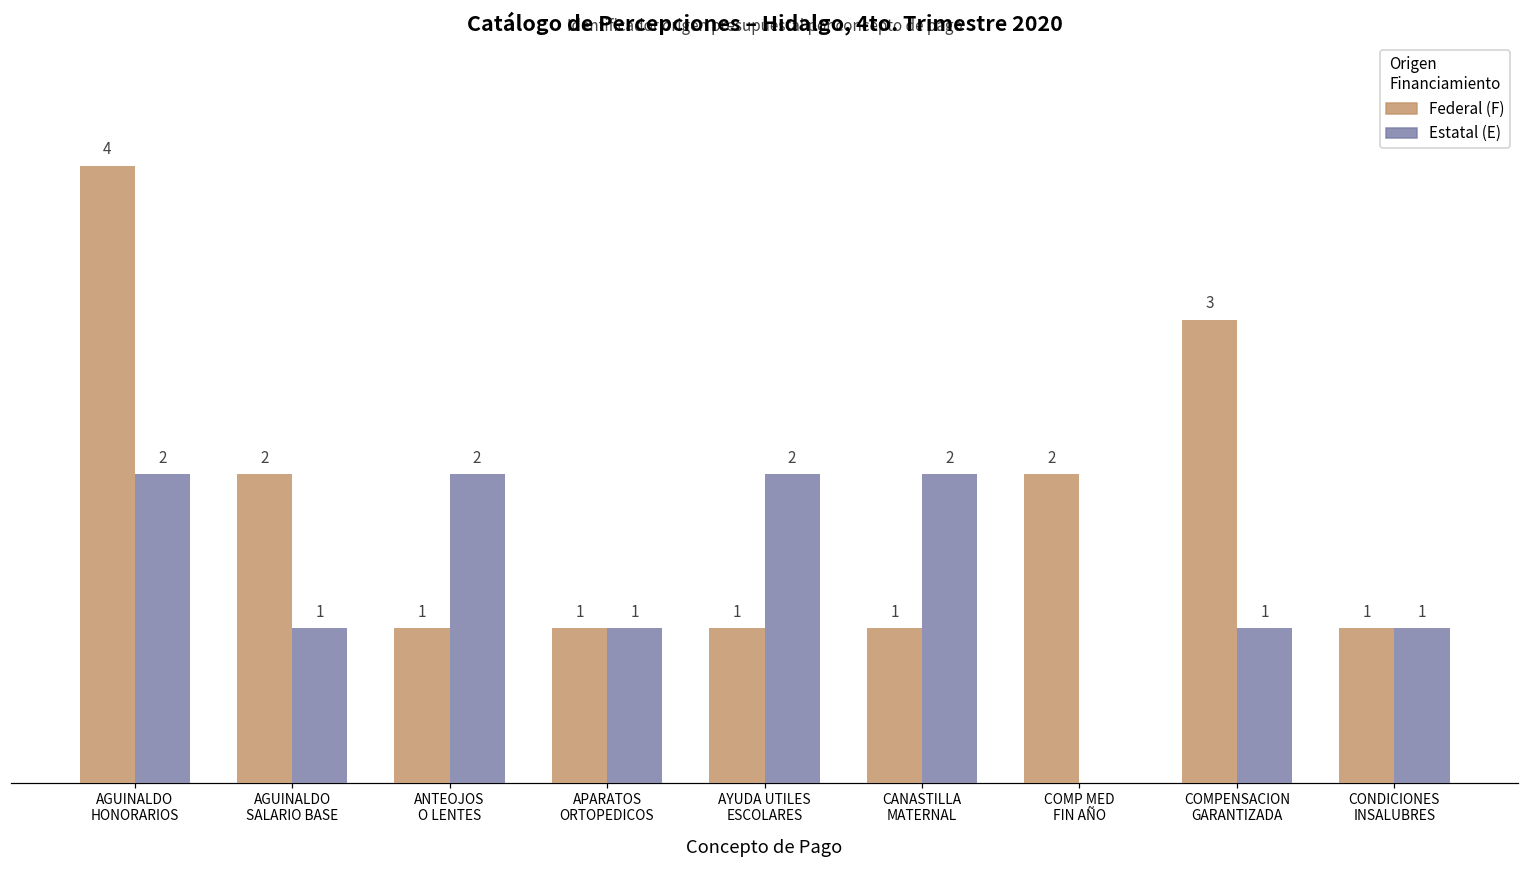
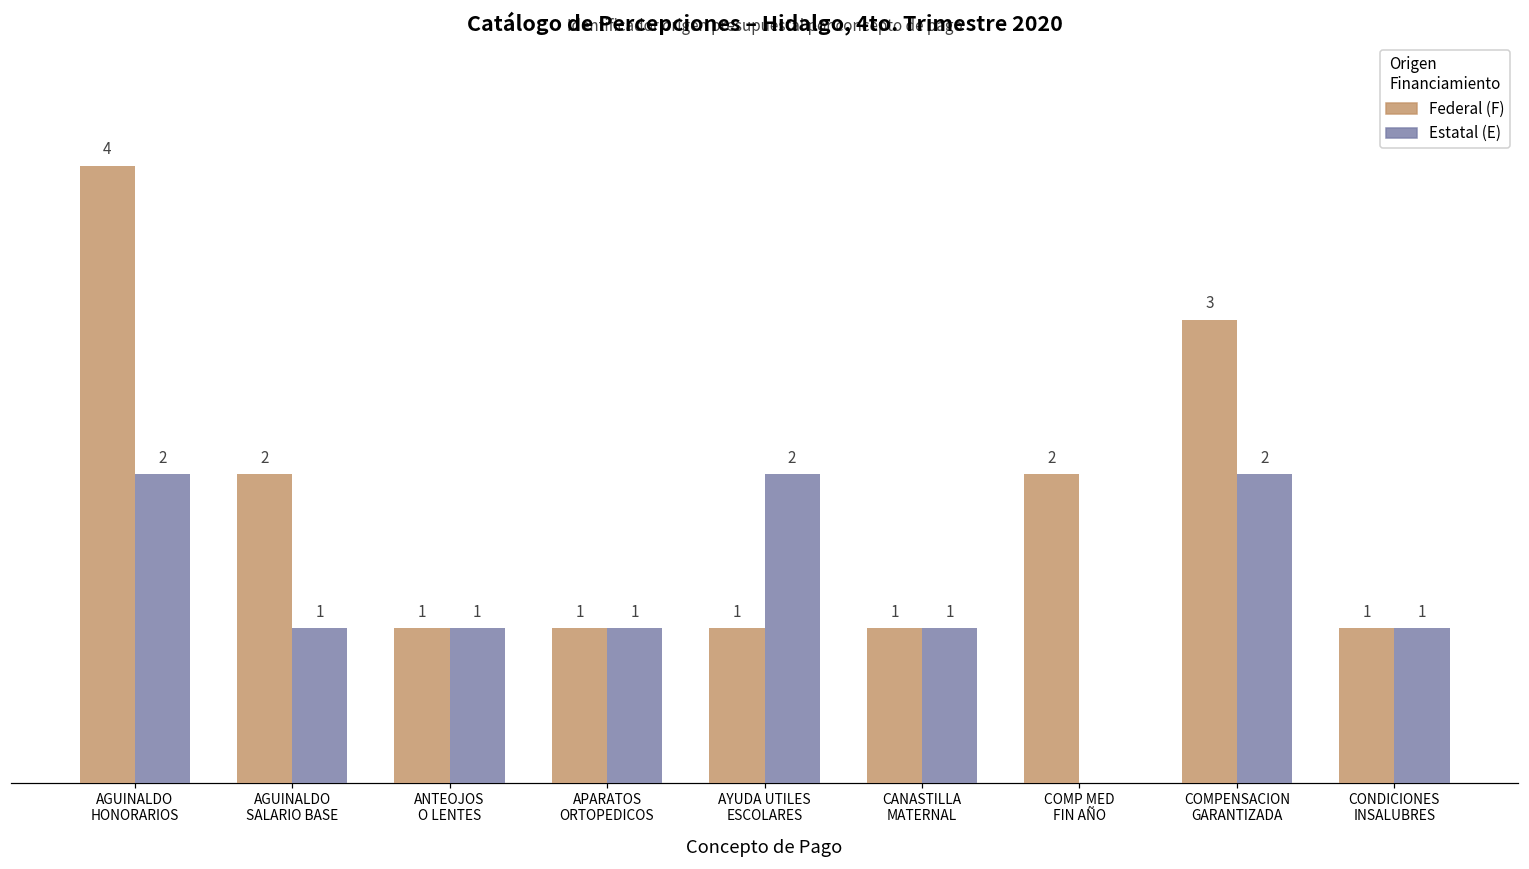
  {
    "Federal (F)": {
      "AGUINALDO HONORARIOS": 4,
      "AGUINALDO SALARIO BASE": 2,
      "ANTEOJOS O LENTES": 1,
      "APARATOS ORTOPEDICOS": 1,
      "AYUDA UTILES ESCOLARES": 1,
      "CANASTILLA MATERNAL": 1,
      "COMP MED FIN AÑO": 2,
      "COMPENSACION GARANTIZADA": 3,
      "CONDICIONES INSALUBRES": 1
    },
    "Estatal (E)": {
      "AGUINALDO HONORARIOS": 2,
      "AGUINALDO SALARIO BASE": 1,
-     "ANTEOJOS O LENTES": 2,
+     "ANTEOJOS O LENTES": 1,
      "APARATOS ORTOPEDICOS": 1,
      "AYUDA UTILES ESCOLARES": 2,
-     "CANASTILLA MATERNAL": 2,
-     "COMPENSACION GARANTIZADA": 1,
+     "CANASTILLA MATERNAL": 1,
+     "COMPENSACION GARANTIZADA": 2,
      "CONDICIONES INSALUBRES": 1
    }
  }
